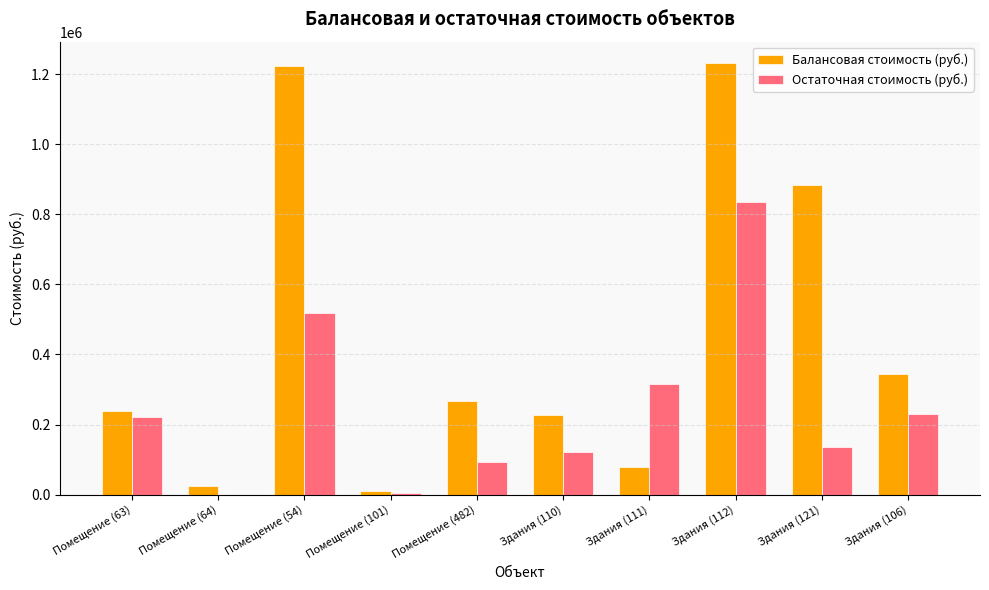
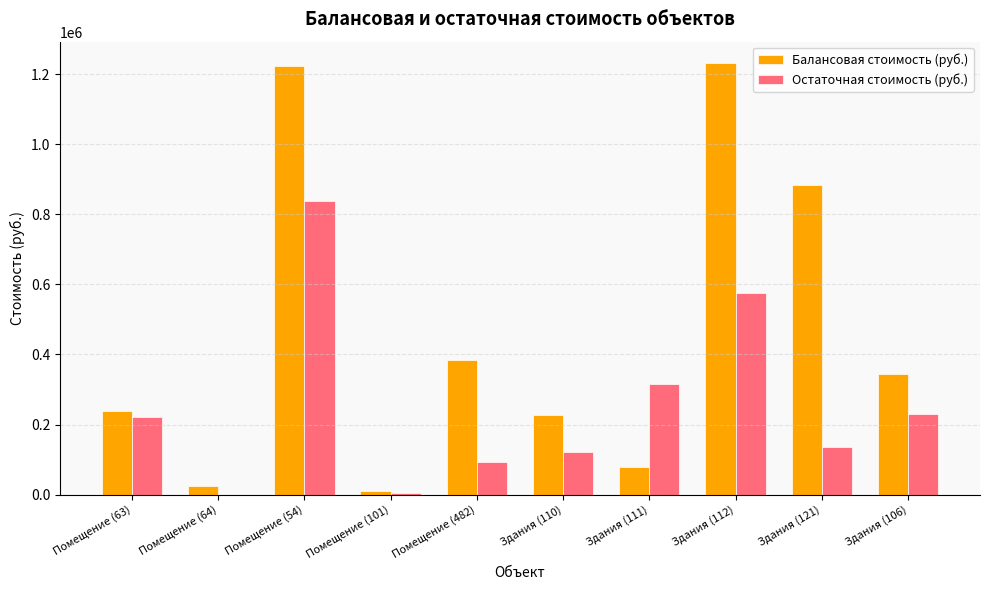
  {
    "Балансовая стоимость (руб.)": {
      "Помещение (63)": 240000,
      "Помещение (64)": 20000,
      "Помещение (54)": 1220000,
      "Помещение (101)": 10000,
-     "Помещение (482)": 270000,
+     "Помещение (482)": 380000,
      "Здания (110)": 230000,
      "Здания (111)": 80000,
      "Здания (112)": 1230000,
      "Здания (121)": 880000,
      "Здания (106)": 350000
    },
    "Остаточная стоимость (руб.)": {
      "Помещение (63)": 220000,
      "Помещение (64)": 0,
-     "Помещение (54)": 520000,
+     "Помещение (54)": 840000,
      "Помещение (482)": 90000,
      "Здания (110)": 120000,
      "Здания (111)": 320000,
-     "Здания (112)": 840000,
+     "Здания (112)": 570000,
      "Здания (121)": 140000,
      "Здания (106)": 230000
    }
  }
